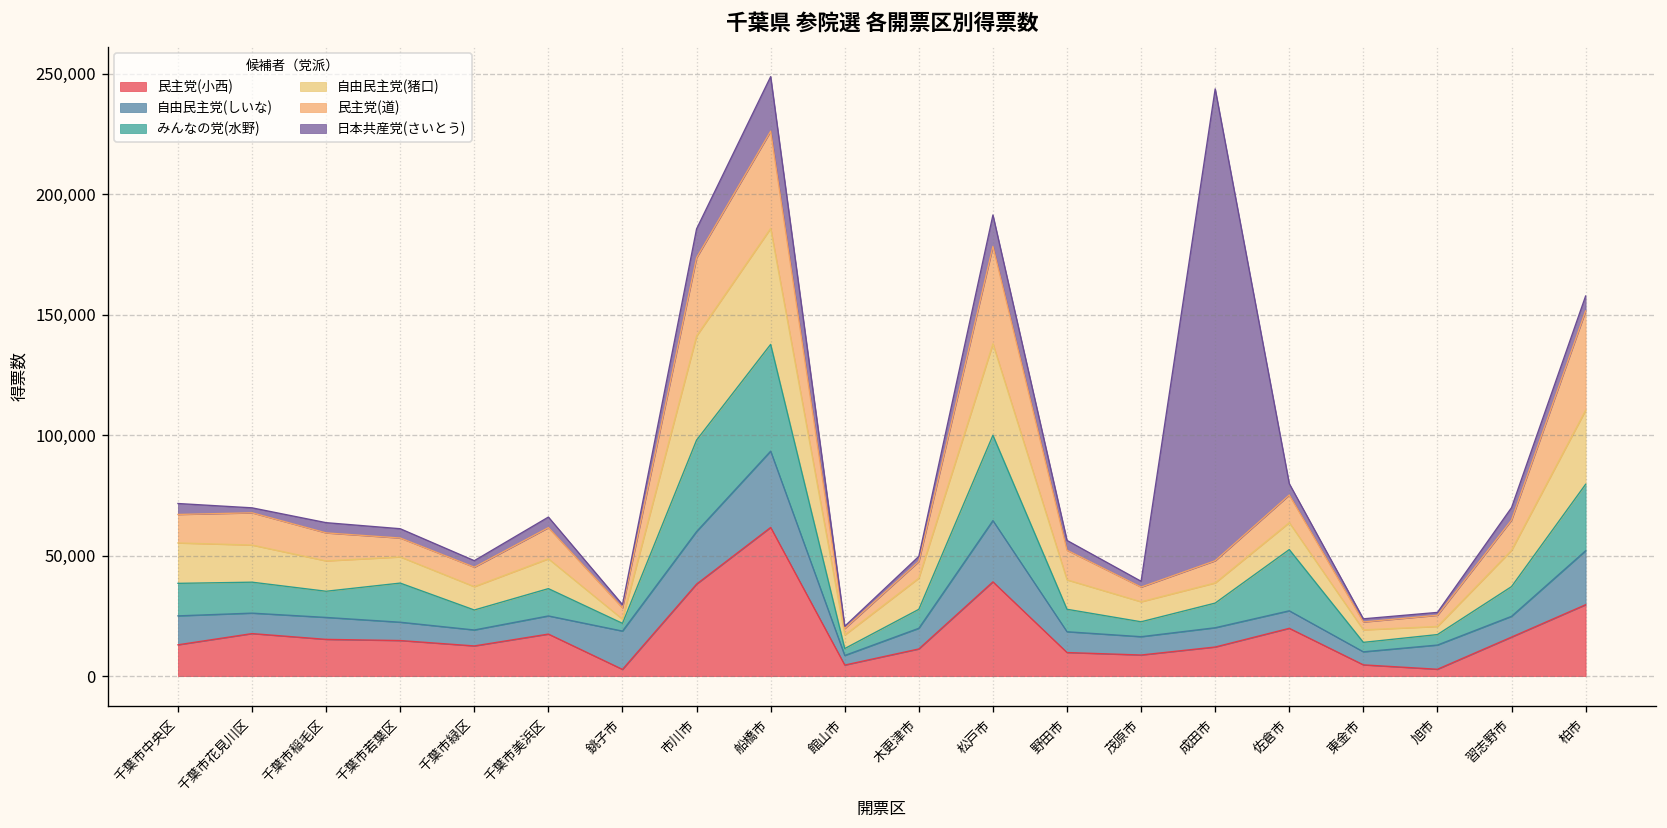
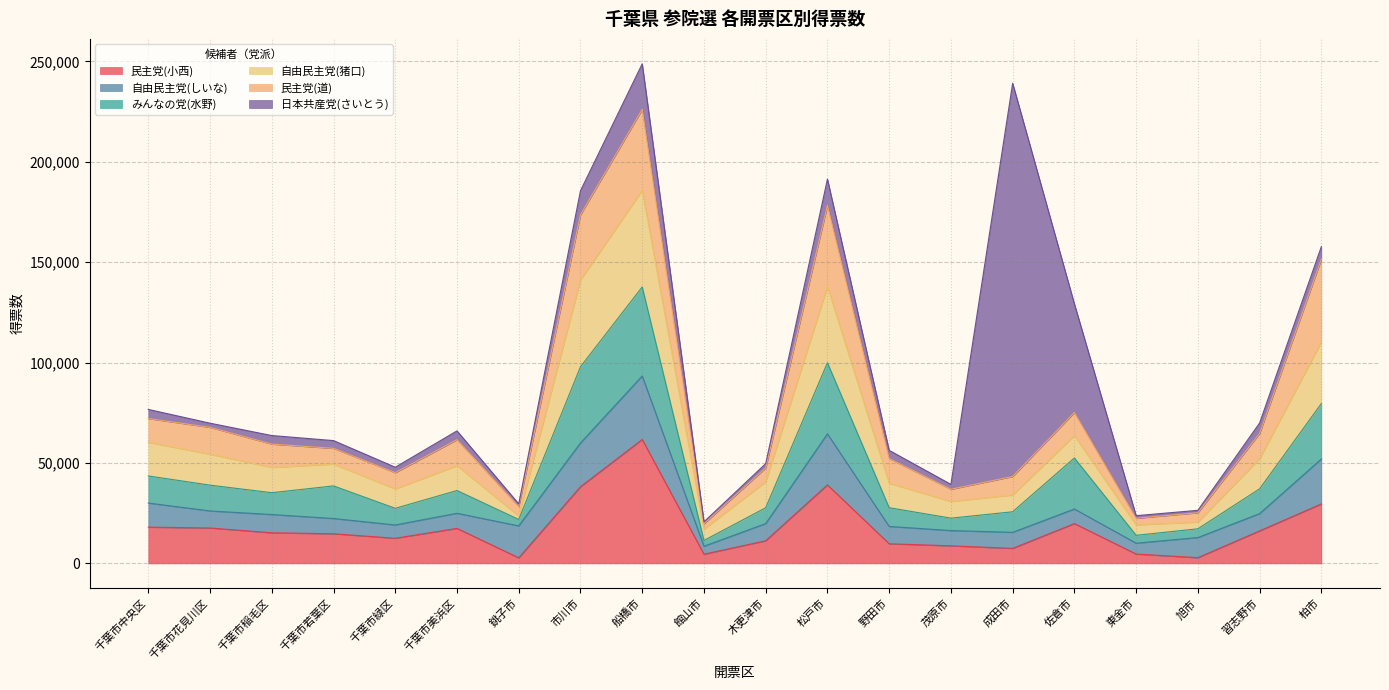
  {
    "民主党(小西)": {
-     "千葉市中央区": "13,000",
+     "千葉市中央区": "18,000",
      "千葉市花見川区": "18,000",
      "千葉市稲毛区": "15,000",
      "千葉市若葉区": "15,000",
      "千葉市緑区": "13,000",
      "千葉市美浜区": "17,000",
      "銚子市": "3,000",
      "市川市": "38,000",
      "船橋市": "62,000",
      "館山市": "5,000",
      "木更津市": "11,000",
      "松戸市": "39,000",
      "野田市": "10,000",
      "茂原市": "9,000",
-     "成田市": "12,000",
+     "成田市": "7,000",
      "佐倉市": "20,000",
      "東金市": "5,000",
      "旭市": "3,000",
      "習志野市": "16,000",
      "柏市": "30,000"
    },
    "日本共産党(さいとう)": {
      "千葉市中央区": "5,000",
      "千葉市花見川区": "2,000",
      "千葉市稲毛区": "4,000",
      "千葉市若葉区": "4,000",
      "千葉市緑区": "3,000",
      "千葉市美浜区": "4,000",
      "銚子市": "1,000",
      "市川市": "12,000",
      "船橋市": "23,000",
      "木更津市": "2,000",
      "松戸市": "13,000",
      "野田市": "4,000",
      "茂原市": "2,000",
      "成田市": "196,000",
-     "佐倉市": "5,000",
+     "佐倉市": "54,000",
      "東金市": "1,000",
      "習志野市": "5,000",
      "柏市": "6,000"
    }
  }
